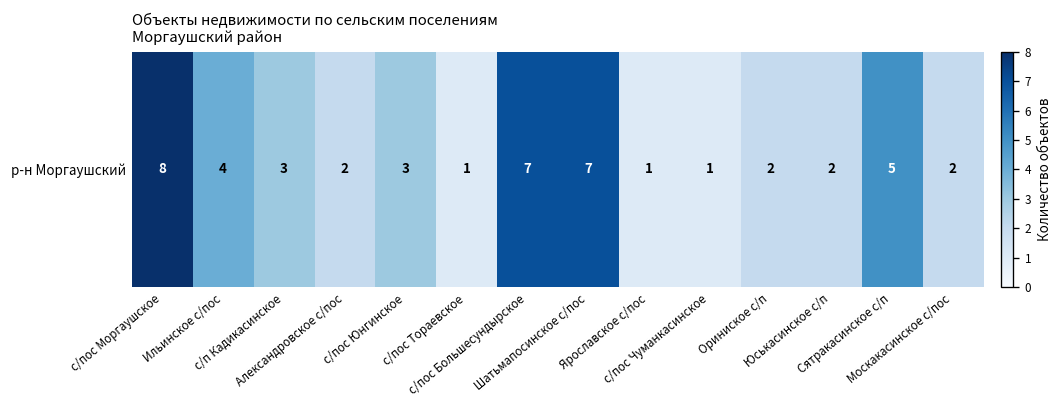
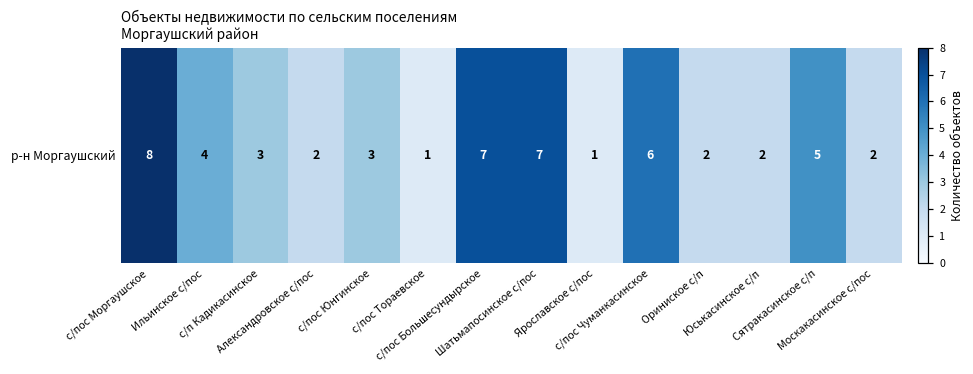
  {
    "р-н Моргаушский": {
      "с/пос Моргаушское": 8,
      "Ильинское с/пос": 4,
      "с/п Кадикасинское": 3,
      "Александровское с/пос": 2,
      "с/пос Юнгинское": 3,
      "с/пос Тораевское": 1,
      "с/пос Большесундырское": 7,
      "Шатьмапосинское с/пос": 7,
      "Ярославское с/пос": 1,
-     "с/пос Чуманкасинское": 1,
+     "с/пос Чуманкасинское": 6,
      "Ориниское с/п": 2,
      "Юськасинское с/п": 2,
      "Сятракасинское с/п": 5,
      "Москакасинское с/пос": 2
    }
  }
